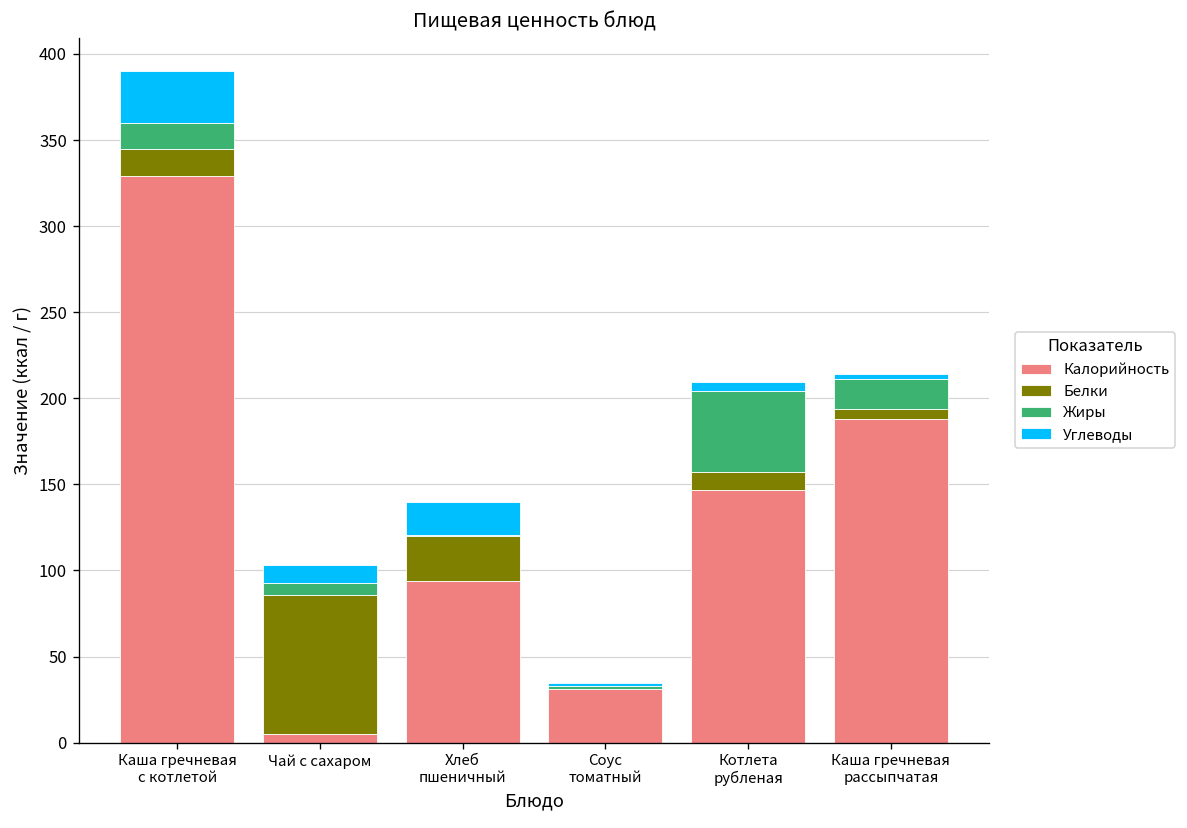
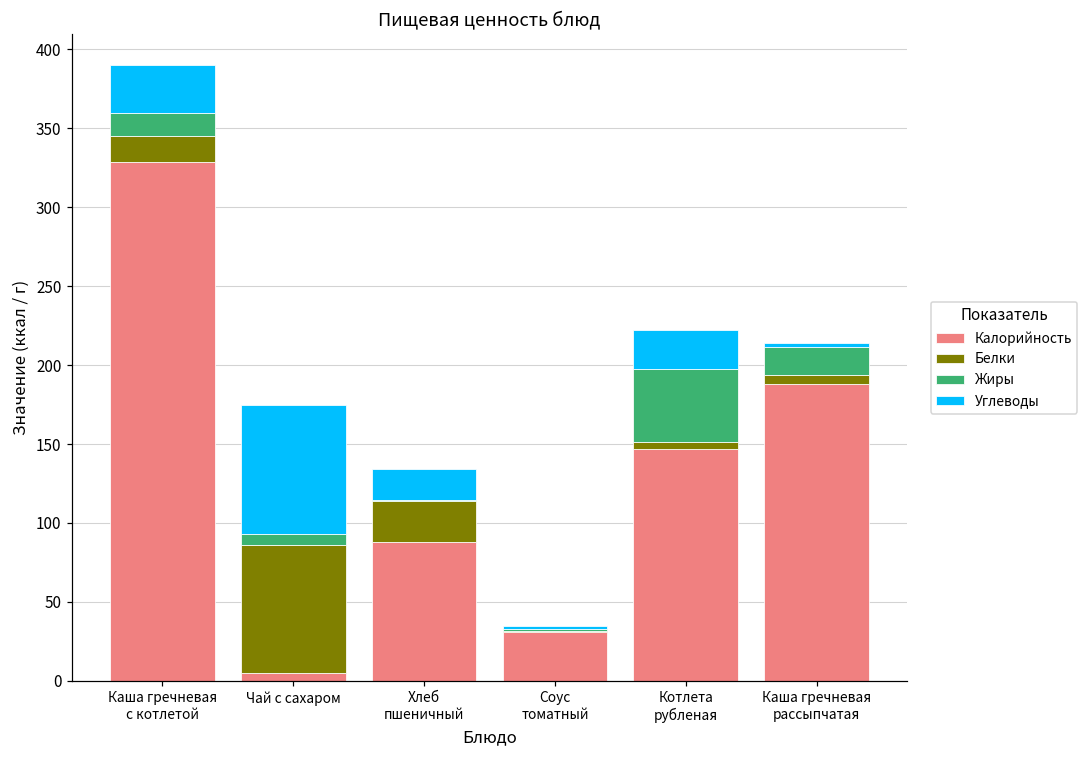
  {
    "Калорийность": {
      "Каша гречневая с котлетой": 329,
      "Чай с сахаром": 5,
-     "Хлеб пшеничный": 94,
+     "Хлеб пшеничный": 88,
      "Соус томатный": 31,
      "Котлета рубленая": 147,
      "Каша гречневая рассыпчатая": 188
    },
    "Белки": {
      "Каша гречневая с котлетой": 16,
      "Чай с сахаром": 81,
      "Хлеб пшеничный": 26,
-     "Котлета рубленая": 10,
+     "Котлета рубленая": 4,
      "Каша гречневая рассыпчатая": 6
    },
    "Жиры": {
      "Каша гречневая с котлетой": 15,
      "Чай с сахаром": 7,
      "Котлета рубленая": 47,
      "Каша гречневая рассыпчатая": 18
    },
    "Углеводы": {
      "Каша гречневая с котлетой": 30,
-     "Чай с сахаром": 10,
+     "Чай с сахаром": 82,
      "Хлеб пшеничный": 20,
      "Соус томатный": 2,
-     "Котлета рубленая": 5,
+     "Котлета рубленая": 25,
      "Каша гречневая рассыпчатая": 3
    }
  }
